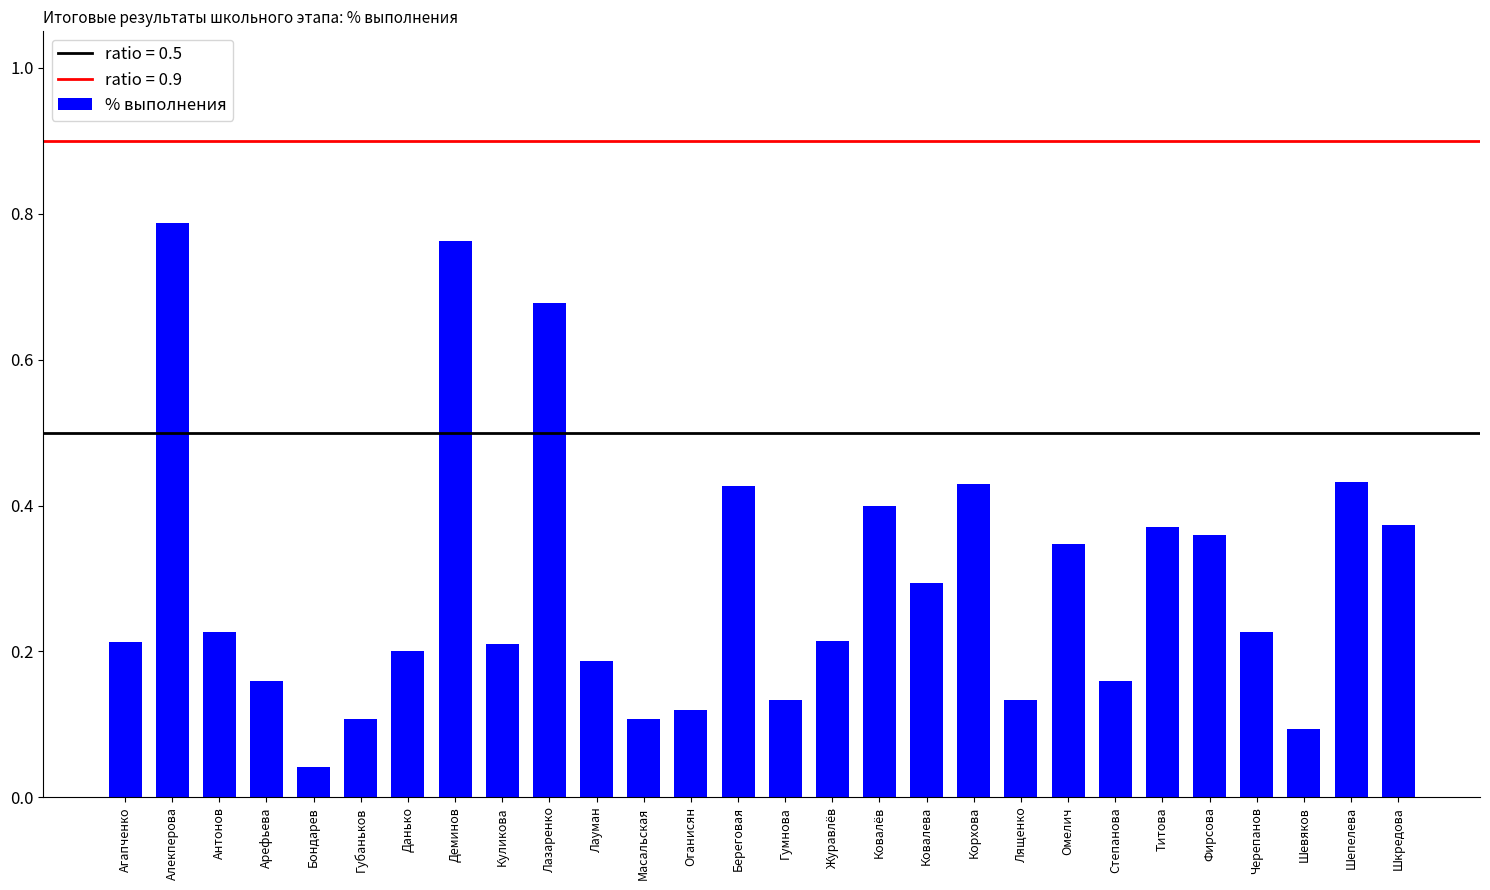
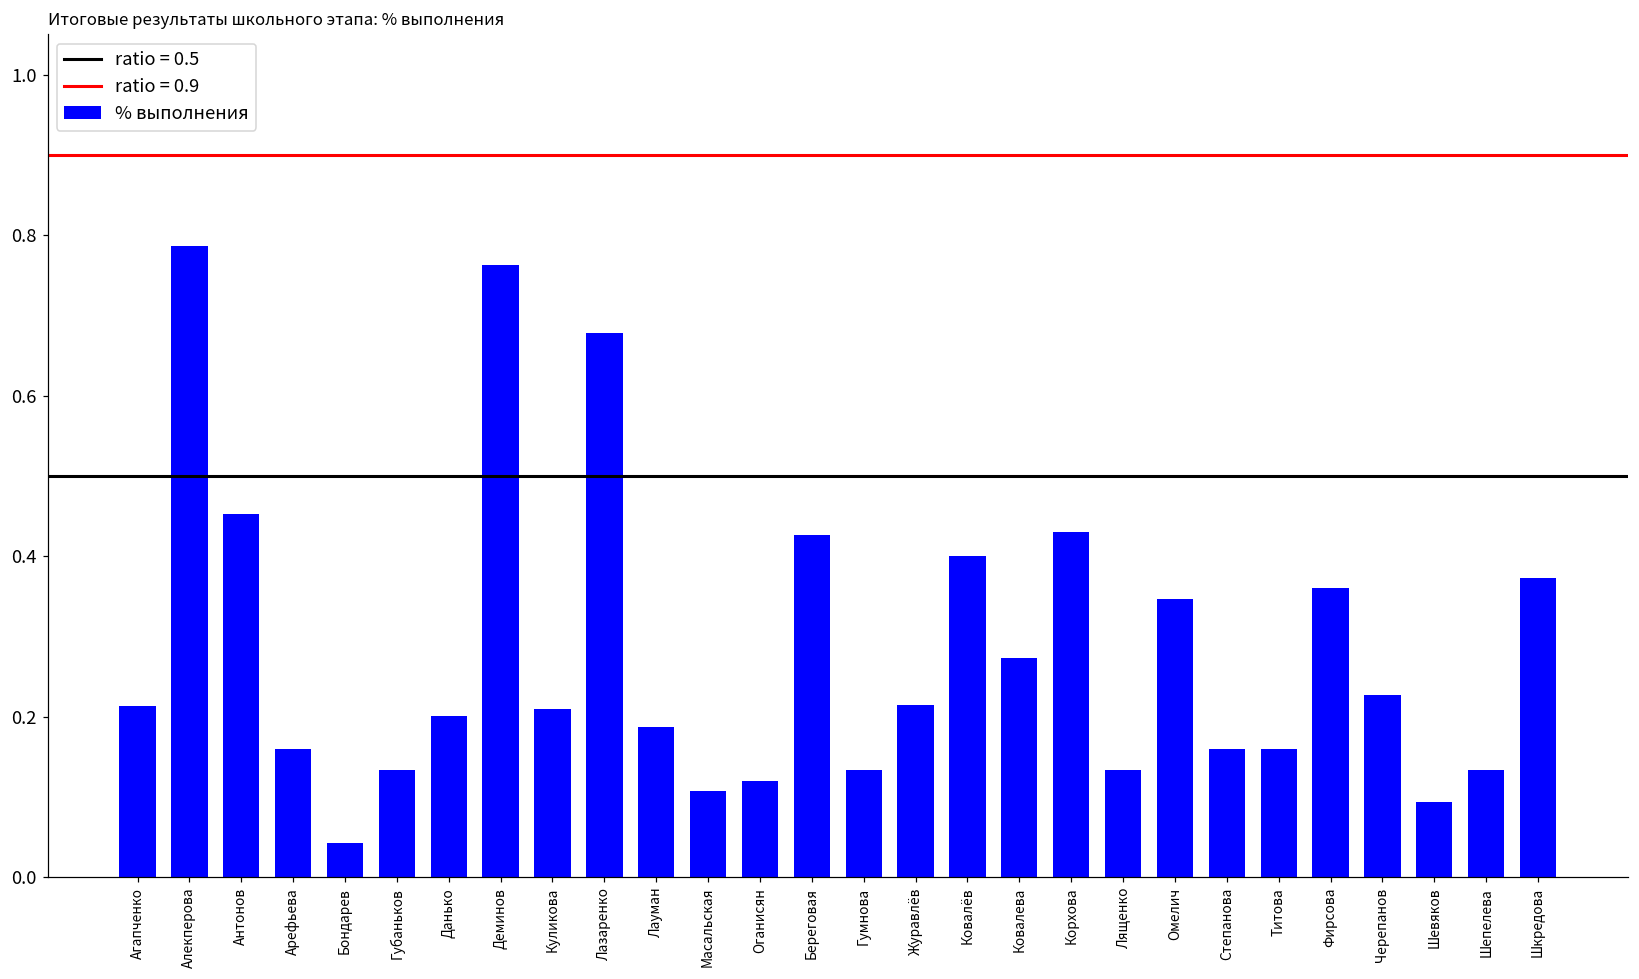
  {
    "Агапченко": 0.21,
    "Алекперова": 0.79,
-   "Антонов": 0.23,
+   "Антонов": 0.45,
    "Арефьева": 0.16,
    "Бондарев": 0.04,
-   "Губаньков": 0.11,
+   "Губаньков": 0.13,
    "Данько": 0.20,
    "Деминов": 0.76,
    "Куликова": 0.21,
    "Лазаренко": 0.68,
    "Лауман": 0.19,
    "Масальская": 0.11,
    "Оганисян": 0.12,
    "Береговая": 0.43,
    "Гумнова": 0.13,
    "Журавлёв": 0.21,
    "Ковалёв": 0.40,
-   "Ковалева": 0.29,
+   "Ковалева": 0.27,
    "Корхова": 0.43,
    "Лященко": 0.13,
    "Омелич": 0.35,
    "Степанова": 0.16,
-   "Титова": 0.37,
+   "Титова": 0.16,
    "Фирсова": 0.36,
    "Черепанов": 0.23,
    "Шевяков": 0.09,
-   "Шепелева": 0.43,
+   "Шепелева": 0.13,
    "Шкредова": 0.37
  }
